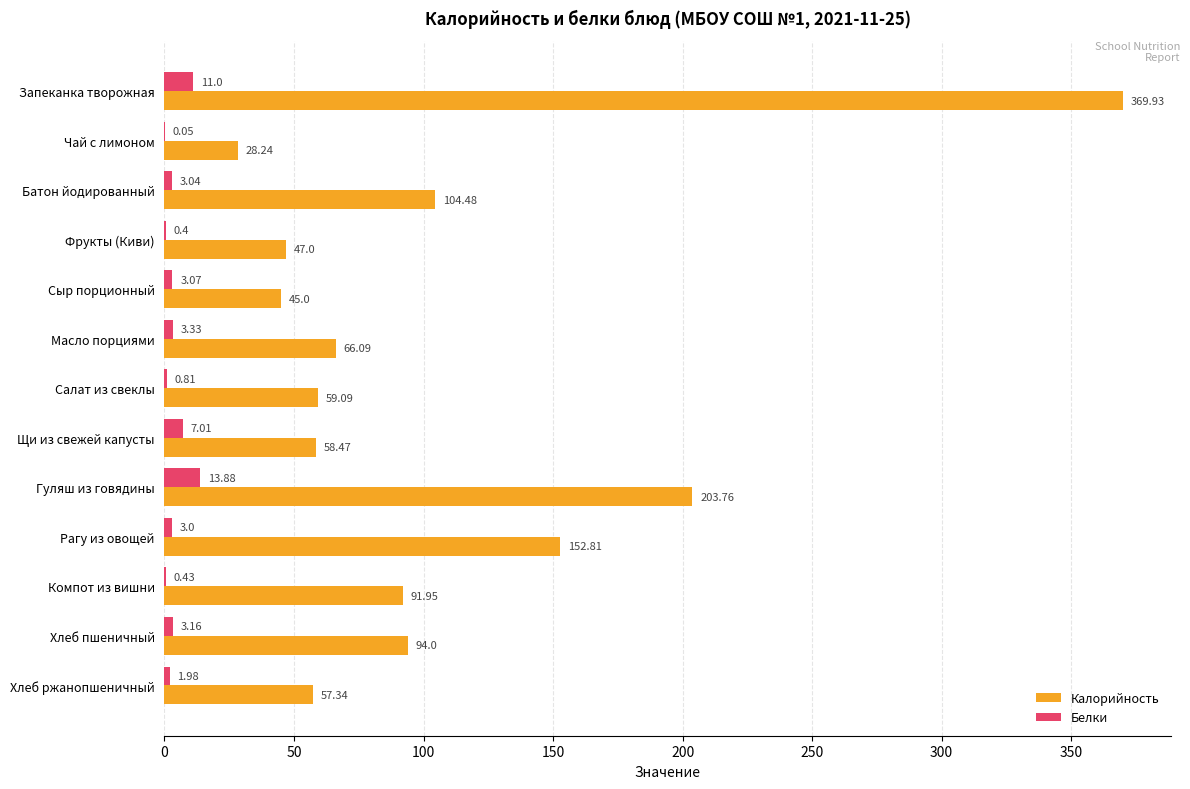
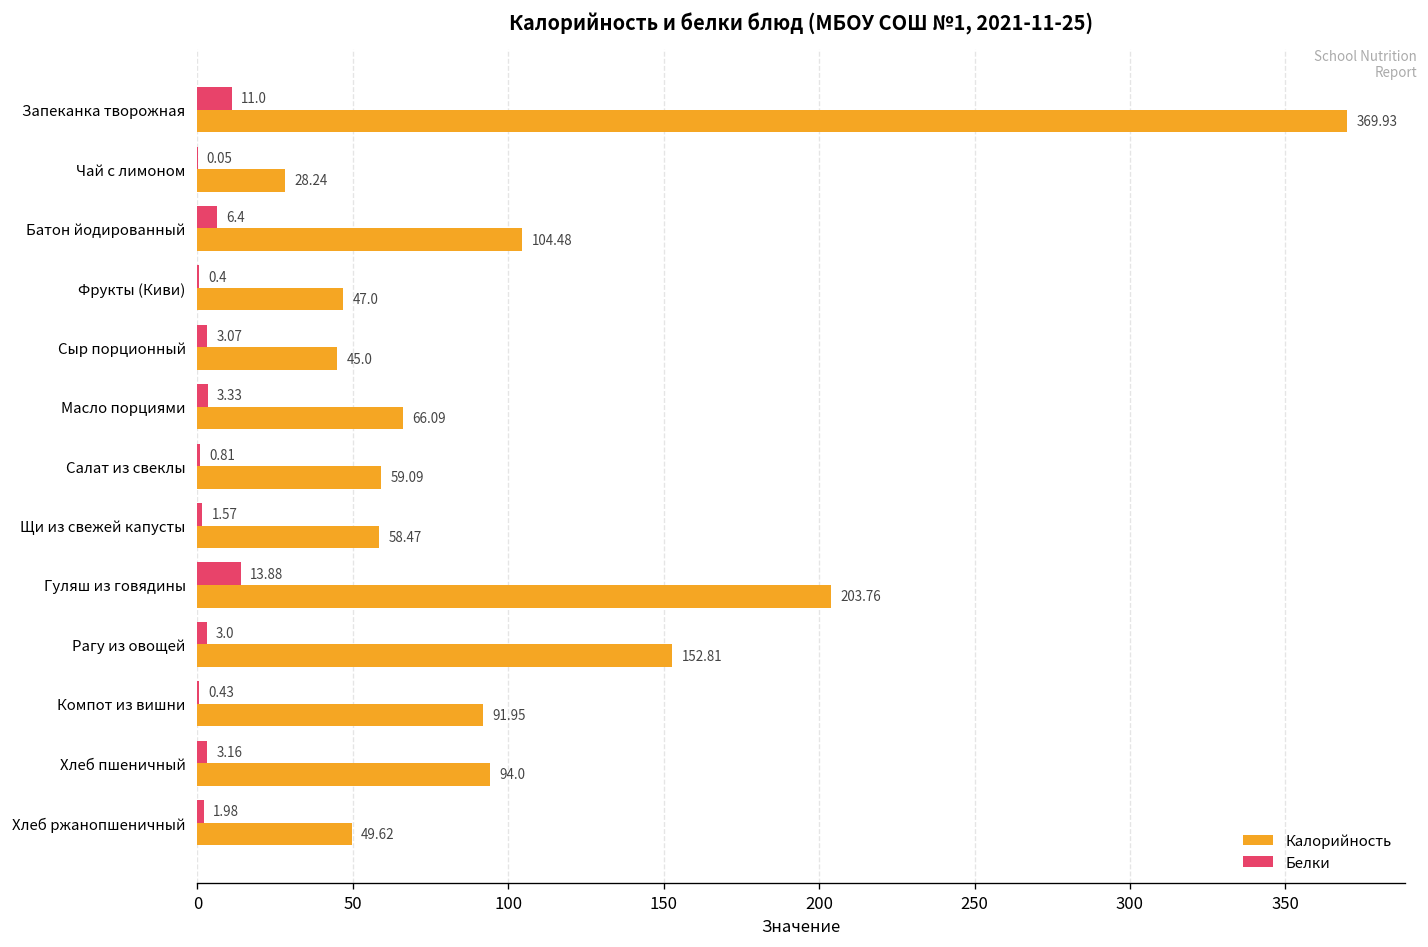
  {
    "Калорийность": {
      "Запеканка творожная": 369.93,
      "Чай с лимоном": 28.24,
      "Батон йодированный": 104.48,
      "Фрукты (Киви)": 47.0,
      "Сыр порционный": 45.0,
      "Масло порциями": 66.09,
      "Салат из свеклы": 59.09,
      "Щи из свежей капусты": 58.47,
      "Гуляш из говядины": 203.76,
      "Рагу из овощей": 152.81,
      "Компот из вишни": 91.95,
      "Хлеб пшеничный": 94.0,
-     "Хлеб ржанопшеничный": 57.34
+     "Хлеб ржанопшеничный": 49.62
    },
    "Белки": {
      "Запеканка творожная": 11.0,
      "Чай с лимоном": 0.05,
-     "Батон йодированный": 3.04,
+     "Батон йодированный": 6.4,
      "Фрукты (Киви)": 0.4,
      "Сыр порционный": 3.07,
      "Масло порциями": 3.33,
      "Салат из свеклы": 0.81,
-     "Щи из свежей капусты": 7.01,
+     "Щи из свежей капусты": 1.57,
      "Гуляш из говядины": 13.88,
      "Рагу из овощей": 3.0,
      "Компот из вишни": 0.43,
      "Хлеб пшеничный": 3.16,
      "Хлеб ржанопшеничный": 1.98
    }
  }
